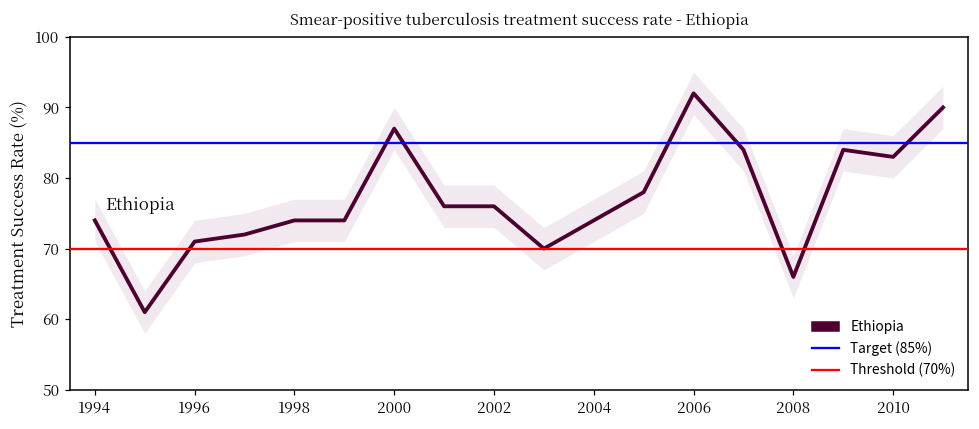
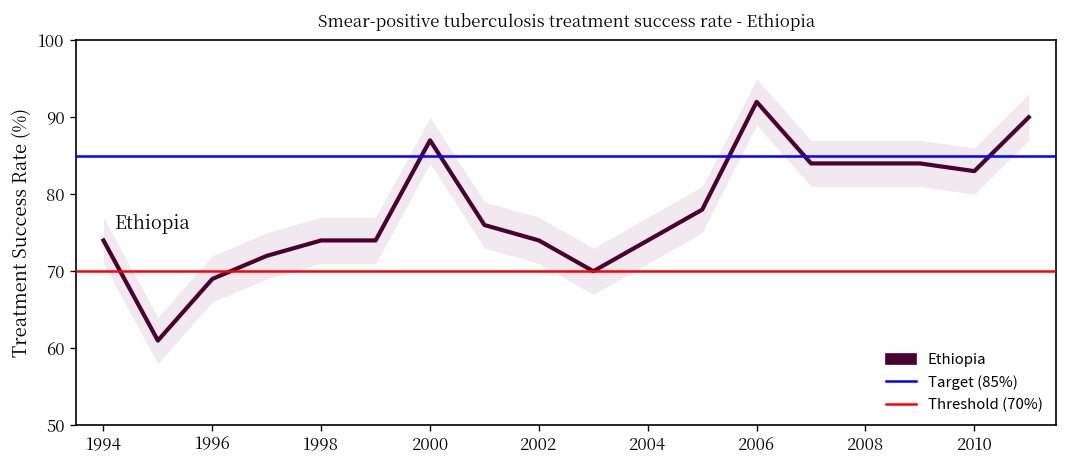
  {
    "Ethiopia": {
      "1994": 74,
-     "1996": 71,
+     "1996": 69,
      "1998": 74,
      "2000": 87,
-     "2002": 76,
+     "2002": 74,
      "2004": 74,
      "2006": 92,
-     "2008": 66,
+     "2008": 84,
      "2010": 83
    }
  }
